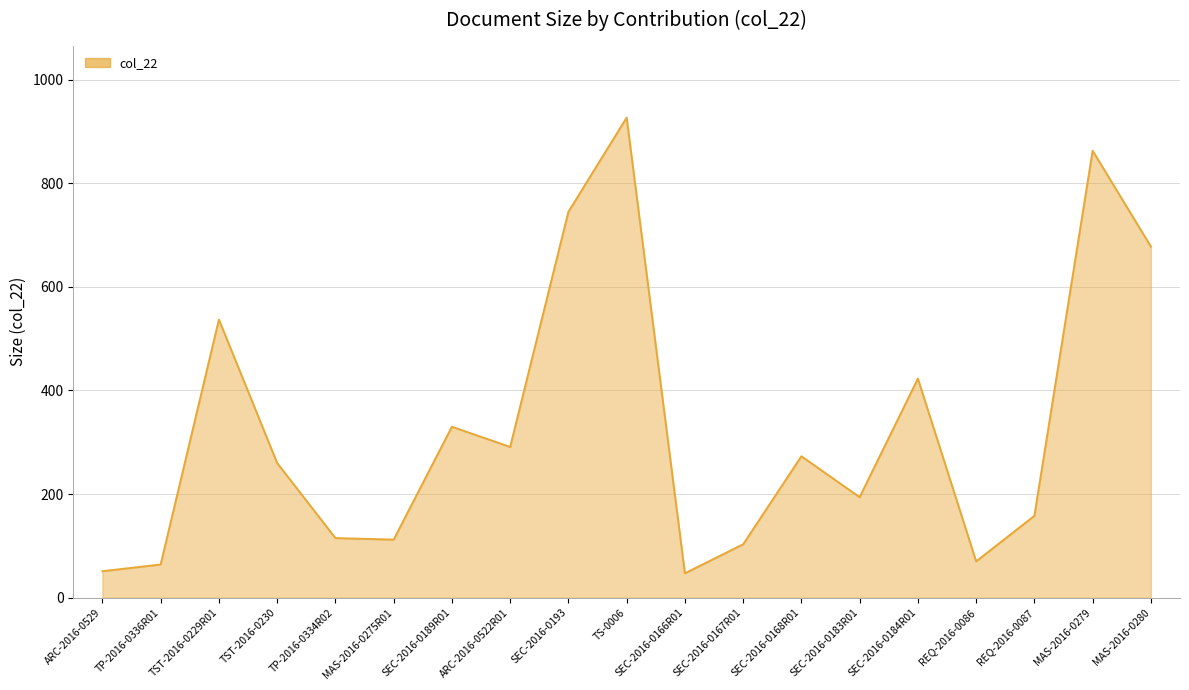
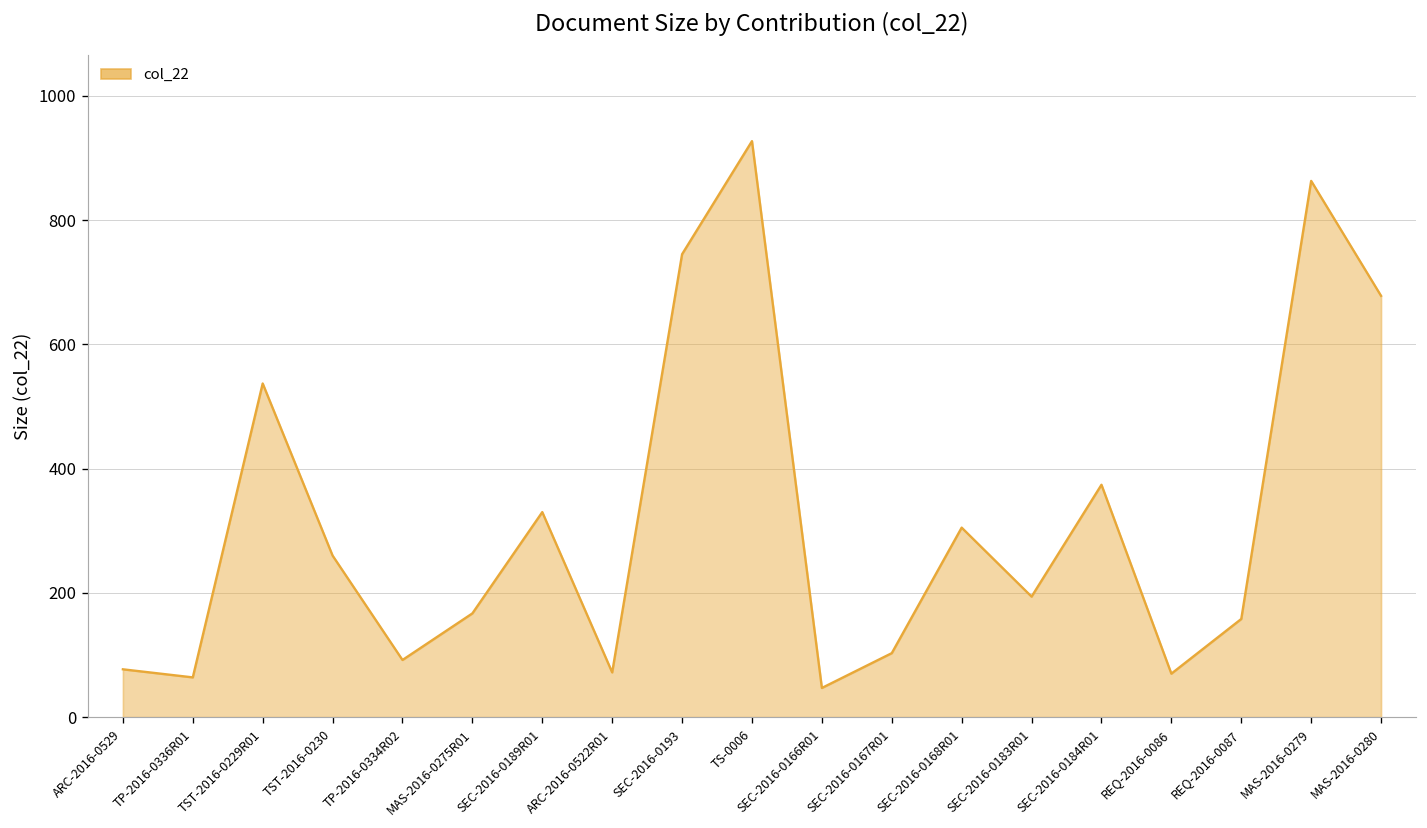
  {
-   "ARC-2016-0529": 50,
+   "ARC-2016-0529": 80,
    "TP-2016-0336R01": 60,
    "TST-2016-0229R01": 540,
    "TST-2016-0230": 260,
-   "TP-2016-0334R02": 120,
-   "MAS-2016-0275R01": 110,
+   "TP-2016-0334R02": 90,
+   "MAS-2016-0275R01": 170,
    "SEC-2016-0189R01": 330,
-   "ARC-2016-0522R01": 290,
+   "ARC-2016-0522R01": 70,
    "SEC-2016-0193": 750,
    "TS-0006": 930,
    "SEC-2016-0166R01": 50,
    "SEC-2016-0167R01": 100,
-   "SEC-2016-0168R01": 270,
+   "SEC-2016-0168R01": 310,
    "SEC-2016-0183R01": 190,
-   "SEC-2016-0184R01": 420,
+   "SEC-2016-0184R01": 370,
    "REQ-2016-0086": 70,
    "REQ-2016-0087": 160,
    "MAS-2016-0279": 860,
    "MAS-2016-0280": 680
  }
